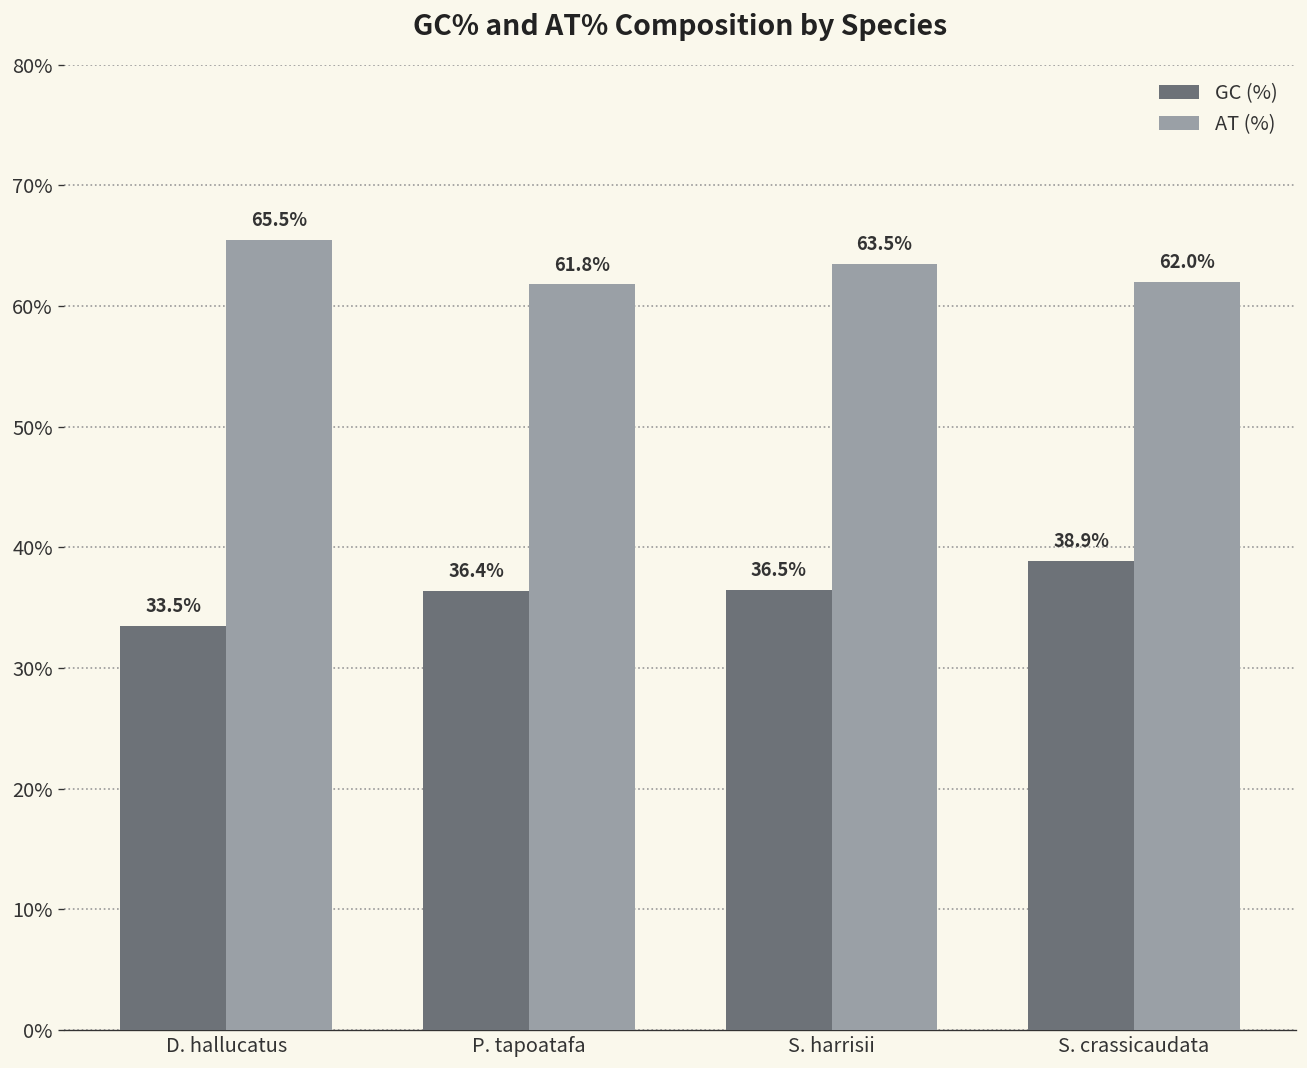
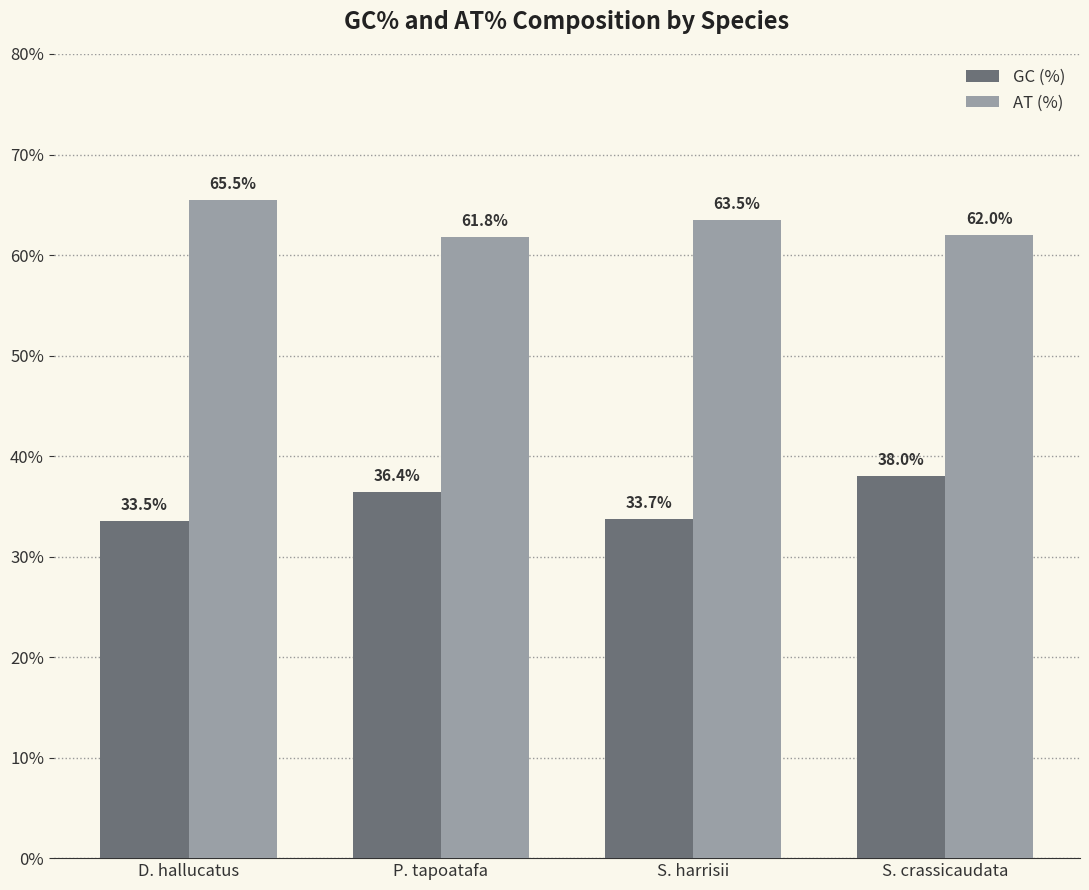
  {
    "GC (%)": {
      "D. hallucatus": "33.5%",
      "P. tapoatafa": "36.4%",
-     "S. harrisii": "36.5%",
-     "S. crassicaudata": "38.9%"
+     "S. harrisii": "33.7%",
+     "S. crassicaudata": "38.0%"
    },
    "AT (%)": {
      "D. hallucatus": "65.5%",
      "P. tapoatafa": "61.8%",
      "S. harrisii": "63.5%",
      "S. crassicaudata": "62.0%"
    }
  }
